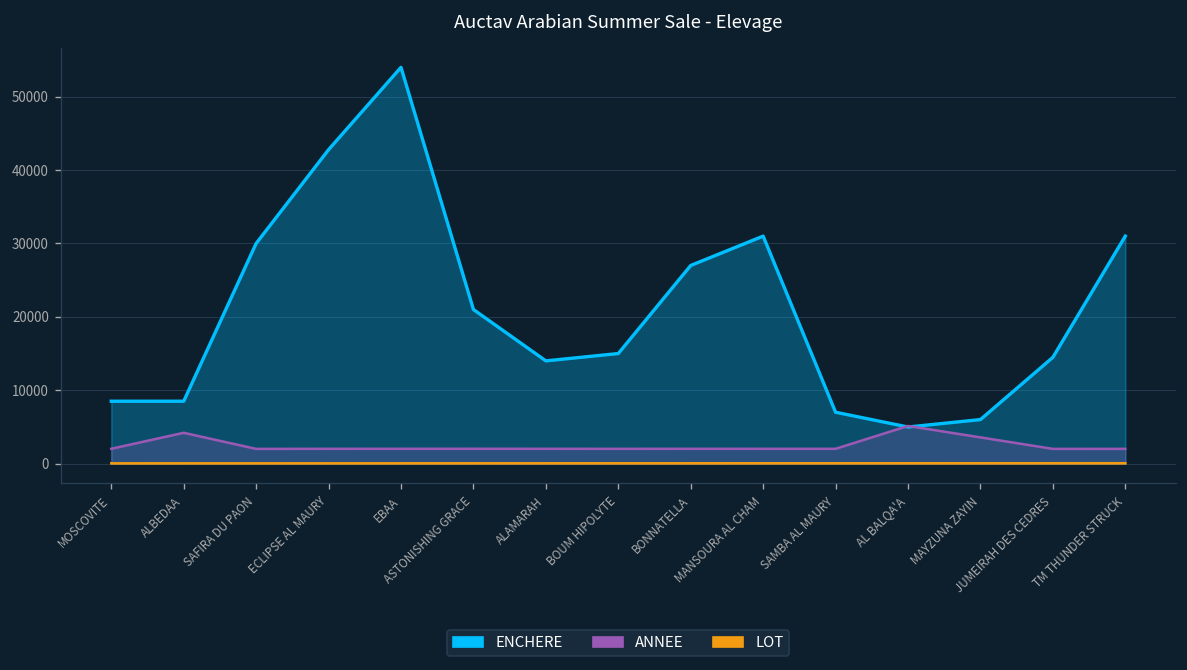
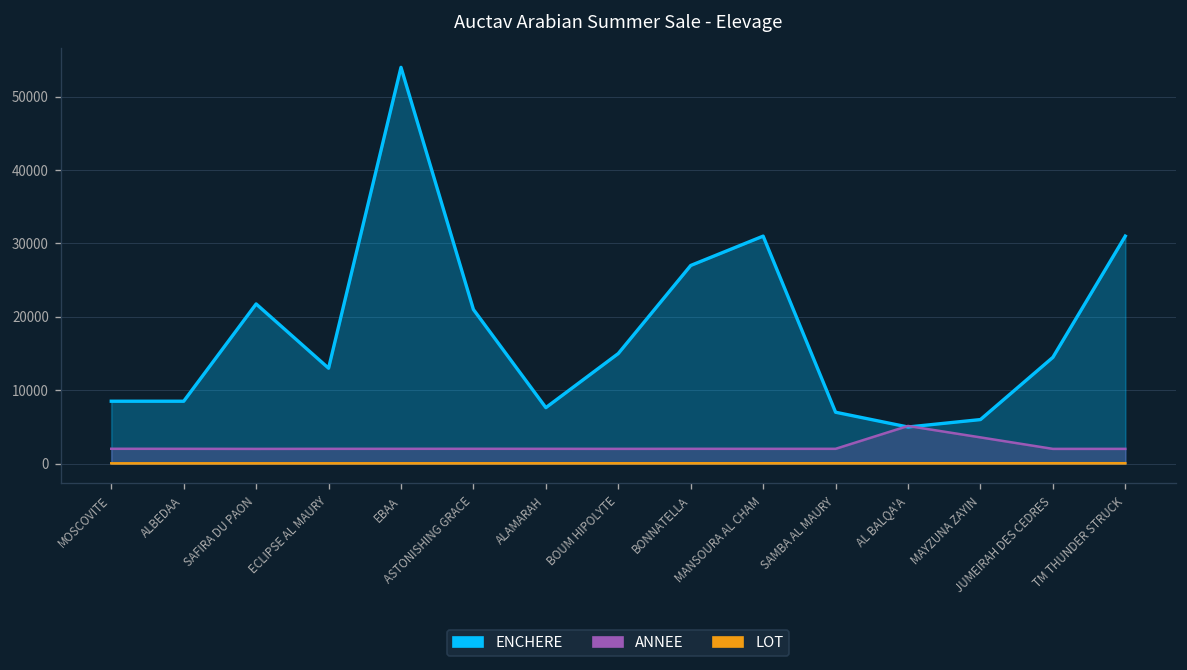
  {
    "ENCHERE": {
      "MOSCOVITE": 9000,
      "ALBEDAA": 9000,
-     "SAFIRA DU PAON": 30000,
-     "ECLIPSE AL MAURY": 43000,
+     "SAFIRA DU PAON": 22000,
+     "ECLIPSE AL MAURY": 13000,
      "EBAA": 54000,
      "ASTONISHING GRACE": 21000,
-     "ALAMARAH": 14000,
+     "ALAMARAH": 8000,
      "BOUM HIPOLYTE": 15000,
      "BONNATELLA": 27000,
      "MANSOURA AL CHAM": 31000,
      "SAMBA AL MAURY": 7000,
      "MAYZUNA ZAYIN": 6000,
      "JUMEIRAH DES CEDRES": 14000,
      "TM THUNDER STRUCK": 31000
    },
    "ANNEE": {
      "MOSCOVITE": 2000,
-     "ALBEDAA": 4000,
+     "ALBEDAA": 2000,
      "SAFIRA DU PAON": 2000,
      "ECLIPSE AL MAURY": 2000,
      "EBAA": 2000,
      "ASTONISHING GRACE": 2000,
      "ALAMARAH": 2000,
      "BOUM HIPOLYTE": 2000,
      "BONNATELLA": 2000,
      "MANSOURA AL CHAM": 2000,
      "SAMBA AL MAURY": 2000,
      "MAYZUNA ZAYIN": 4000,
      "JUMEIRAH DES CEDRES": 2000,
      "TM THUNDER STRUCK": 2000
    },
    "LOT": {
      "MOSCOVITE": 0,
      "ALBEDAA": 0,
      "SAFIRA DU PAON": 0,
      "ECLIPSE AL MAURY": 0,
      "EBAA": 0,
      "ASTONISHING GRACE": 0,
      "ALAMARAH": 0,
      "BOUM HIPOLYTE": 0,
      "BONNATELLA": 0,
      "MANSOURA AL CHAM": 0,
      "SAMBA AL MAURY": 0,
      "AL BALQA'A": 0,
      "MAYZUNA ZAYIN": 0,
      "JUMEIRAH DES CEDRES": 0,
      "TM THUNDER STRUCK": 0
    }
  }
